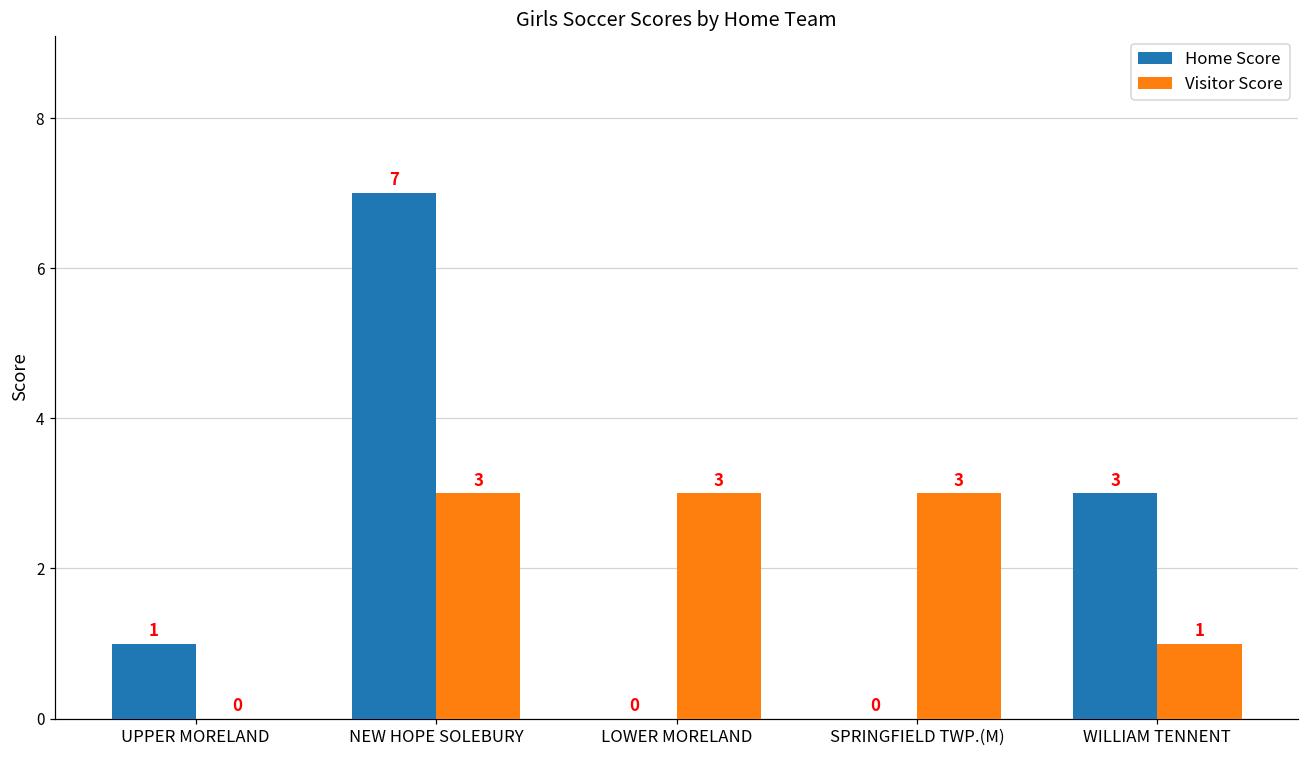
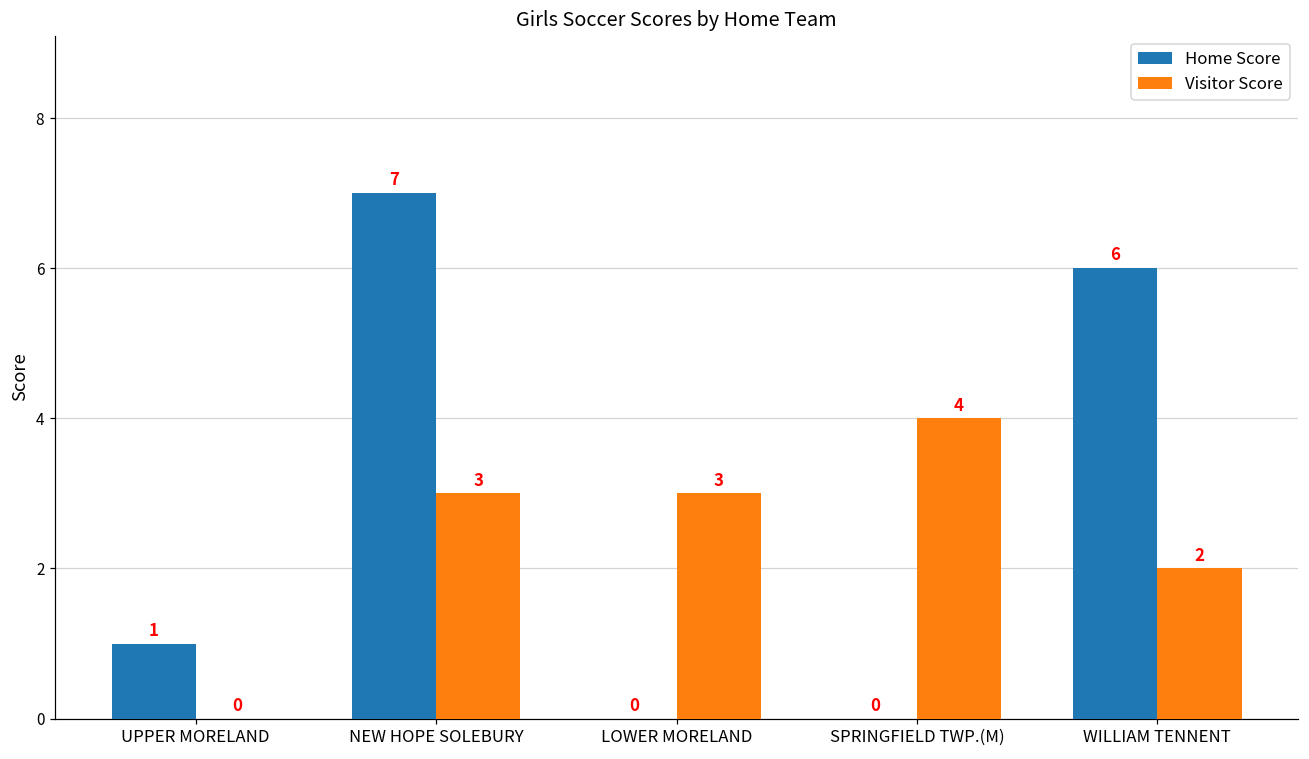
  {
    "Home Score": {
      "UPPER MORELAND": 1,
      "NEW HOPE SOLEBURY": 7,
      "LOWER MORELAND": 0,
      "SPRINGFIELD TWP.(M)": 0,
-     "WILLIAM TENNENT": 3
+     "WILLIAM TENNENT": 6
    },
    "Visitor Score": {
      "UPPER MORELAND": 0,
      "NEW HOPE SOLEBURY": 3,
      "LOWER MORELAND": 3,
-     "SPRINGFIELD TWP.(M)": 3,
-     "WILLIAM TENNENT": 1
+     "SPRINGFIELD TWP.(M)": 4,
+     "WILLIAM TENNENT": 2
    }
  }
